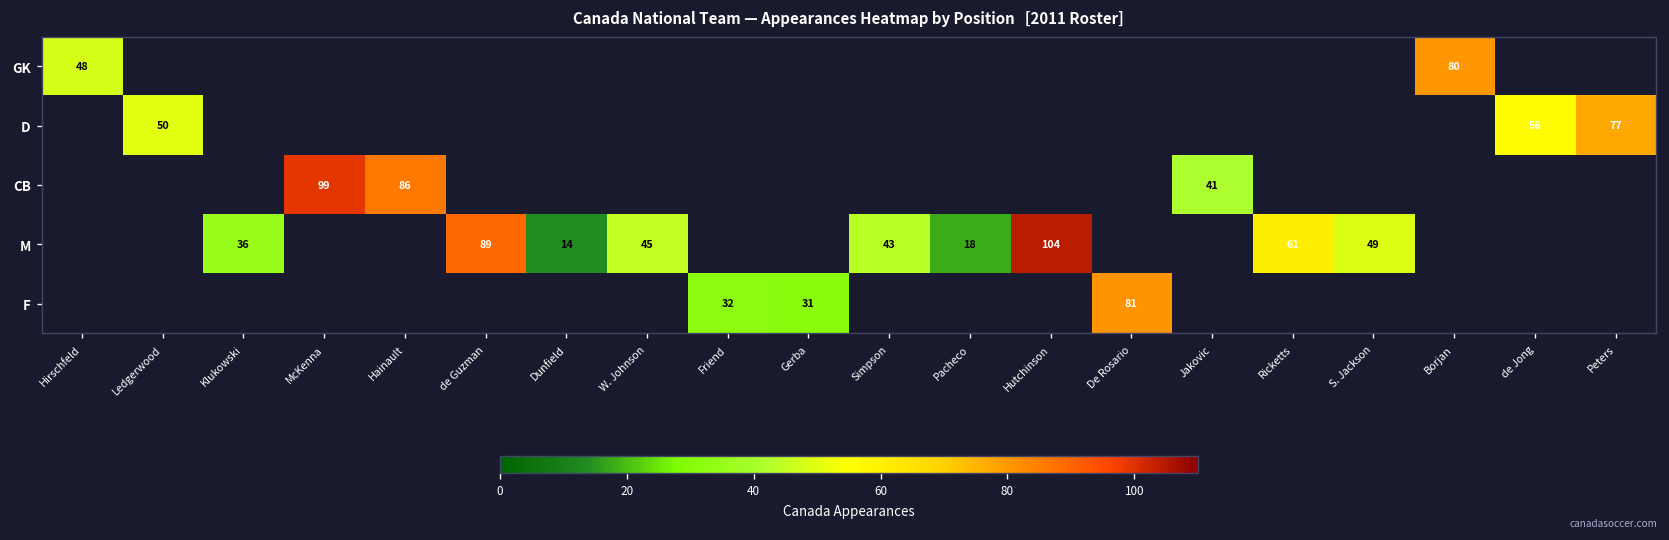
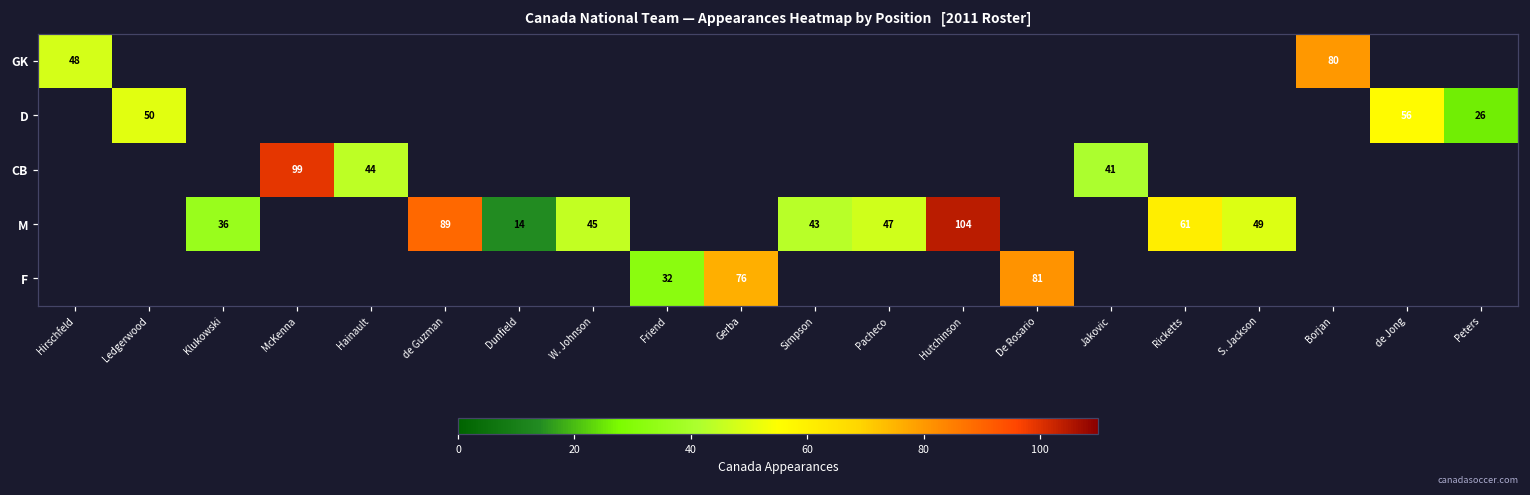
  {
    "GK": {
      "Hirschfeld": 48,
      "Borjan": 80
    },
    "D": {
      "Ledgerwood": 50,
      "de Jong": 56,
-     "Peters": 77
+     "Peters": 26
    },
    "CB": {
      "McKenna": 99,
-     "Hainault": 86,
+     "Hainault": 44,
      "Jakovic": 41
    },
    "M": {
      "Klukowski": 36,
      "de Guzman": 89,
      "Dunfield": 14,
      "W. Johnson": 45,
      "Simpson": 43,
-     "Pacheco": 18,
+     "Pacheco": 47,
      "Hutchinson": 104,
      "Ricketts": 61,
      "S. Jackson": 49
    },
    "F": {
      "Friend": 32,
-     "Gerba": 31,
+     "Gerba": 76,
      "De Rosario": 81
    }
  }
